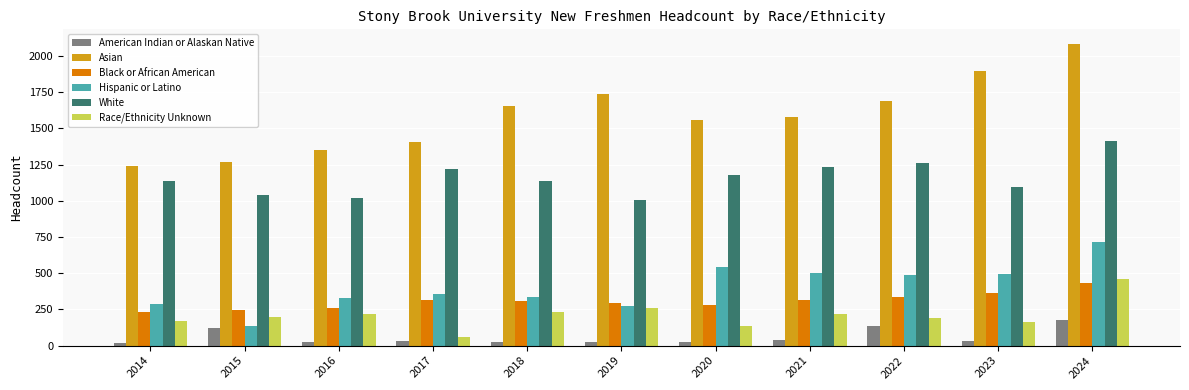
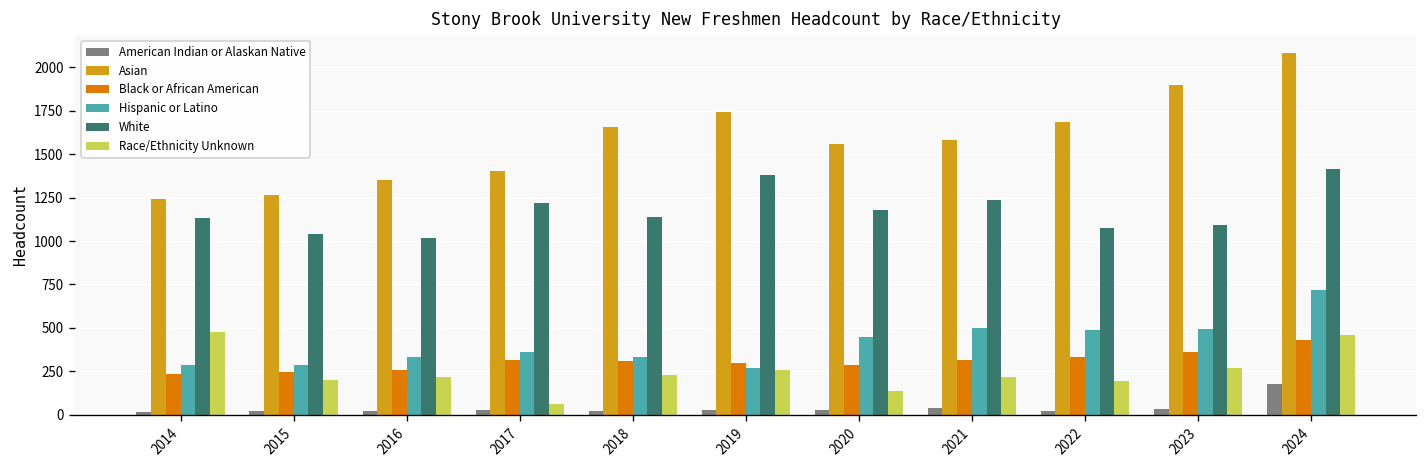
  {
    "American Indian or Alaskan Native": {
      "2014": 20,
-     "2015": 120,
+     "2015": 20,
      "2016": 20,
      "2017": 30,
      "2018": 20,
      "2019": 30,
      "2020": 30,
      "2021": 40,
-     "2022": 140,
+     "2022": 20,
      "2023": 30,
      "2024": 180
    },
    "Hispanic or Latino": {
      "2014": 290,
-     "2015": 140,
+     "2015": 290,
      "2016": 330,
      "2017": 360,
      "2018": 330,
      "2019": 270,
-     "2020": 540,
+     "2020": 450,
      "2021": 500,
      "2022": 490,
      "2023": 500,
      "2024": 720
    },
    "White": {
      "2014": 1140,
      "2015": 1040,
      "2016": 1020,
      "2017": 1220,
      "2018": 1140,
-     "2019": 1000,
+     "2019": 1380,
      "2020": 1180,
      "2021": 1240,
-     "2022": 1260,
+     "2022": 1070,
      "2023": 1090,
      "2024": 1410
    },
    "Race/Ethnicity Unknown": {
-     "2014": 170,
+     "2014": 480,
      "2015": 200,
      "2016": 220,
      "2017": 60,
      "2018": 230,
      "2019": 260,
      "2020": 140,
      "2021": 220,
      "2022": 190,
-     "2023": 160,
+     "2023": 270,
      "2024": 460
    }
  }
